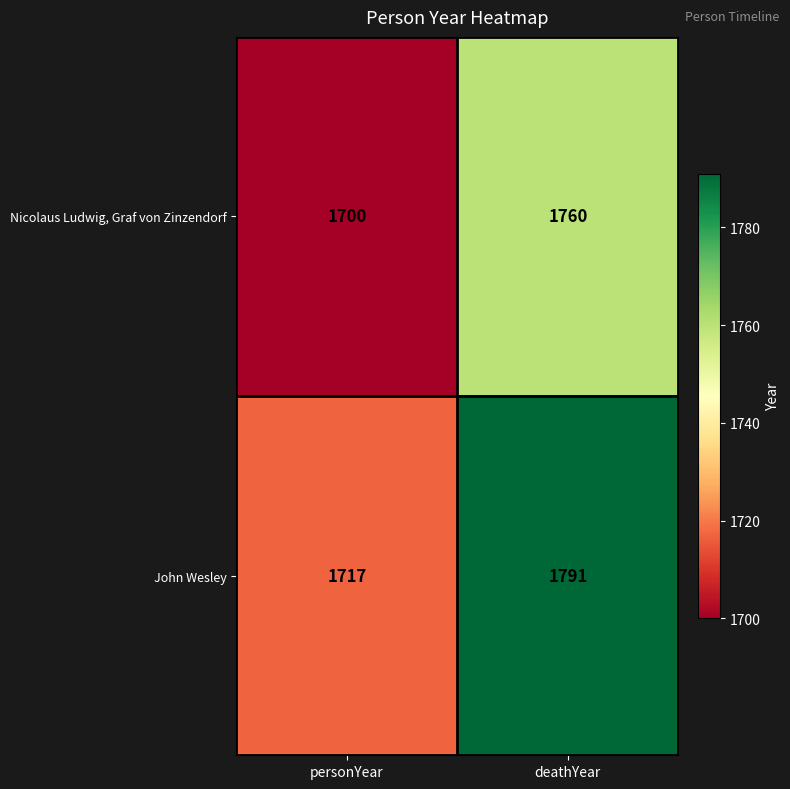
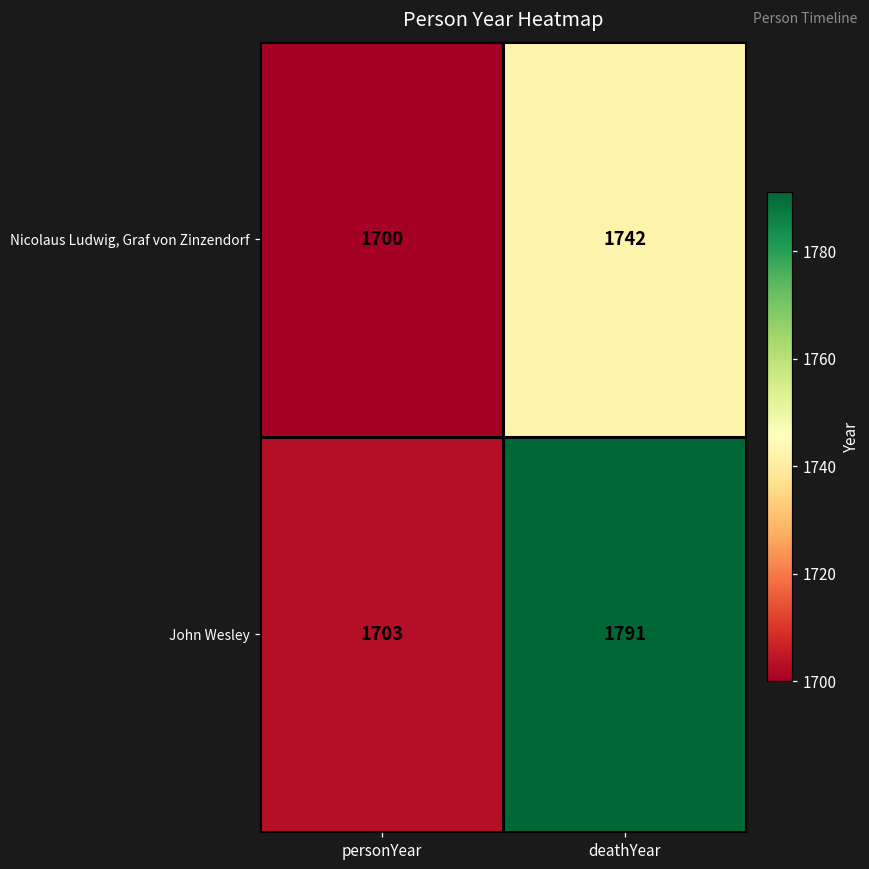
  {
    "Nicolaus Ludwig, Graf von Zinzendorf": {
      "personYear": 1700,
-     "deathYear": 1760
+     "deathYear": 1742
    },
    "John Wesley": {
-     "personYear": 1717,
+     "personYear": 1703,
      "deathYear": 1791
    }
  }
